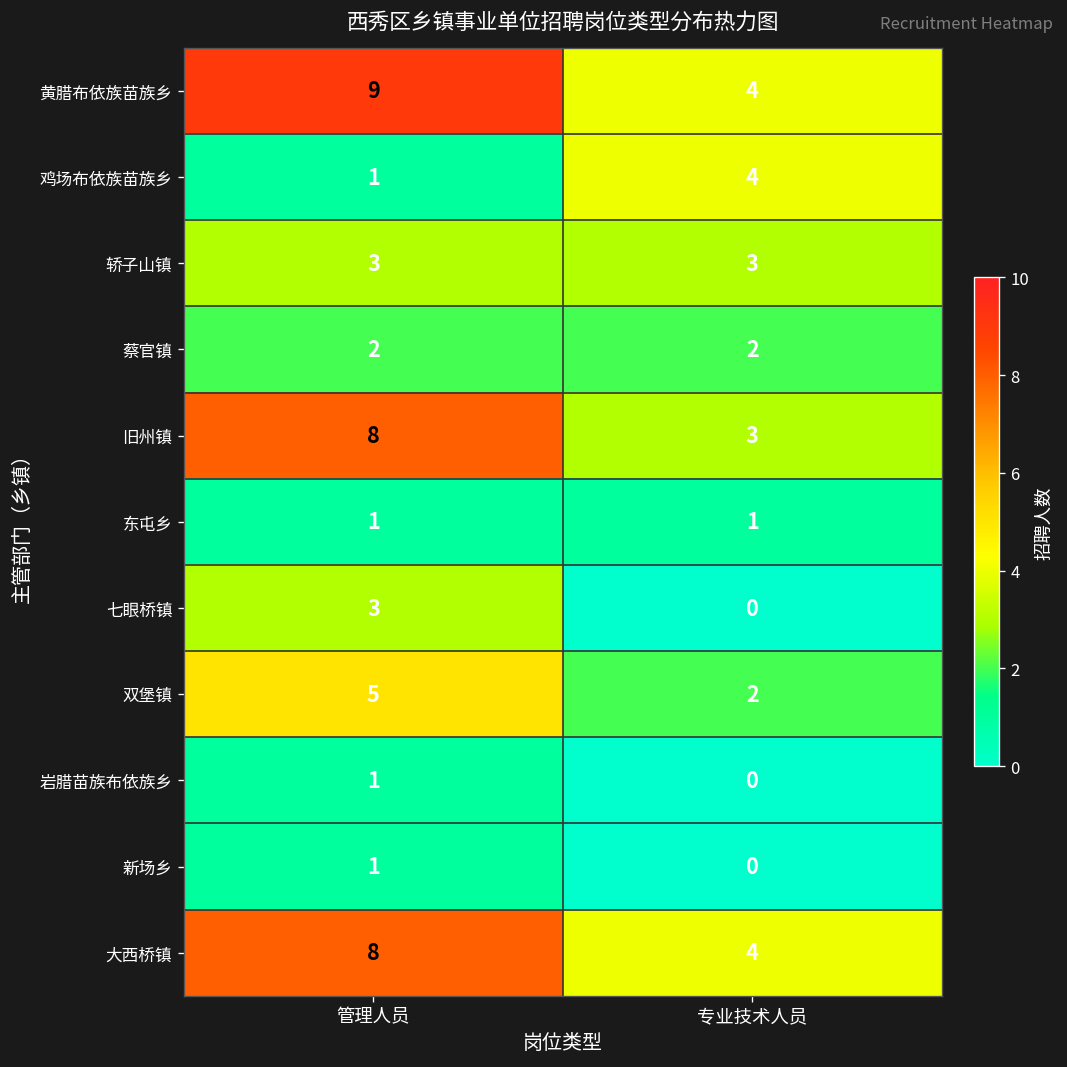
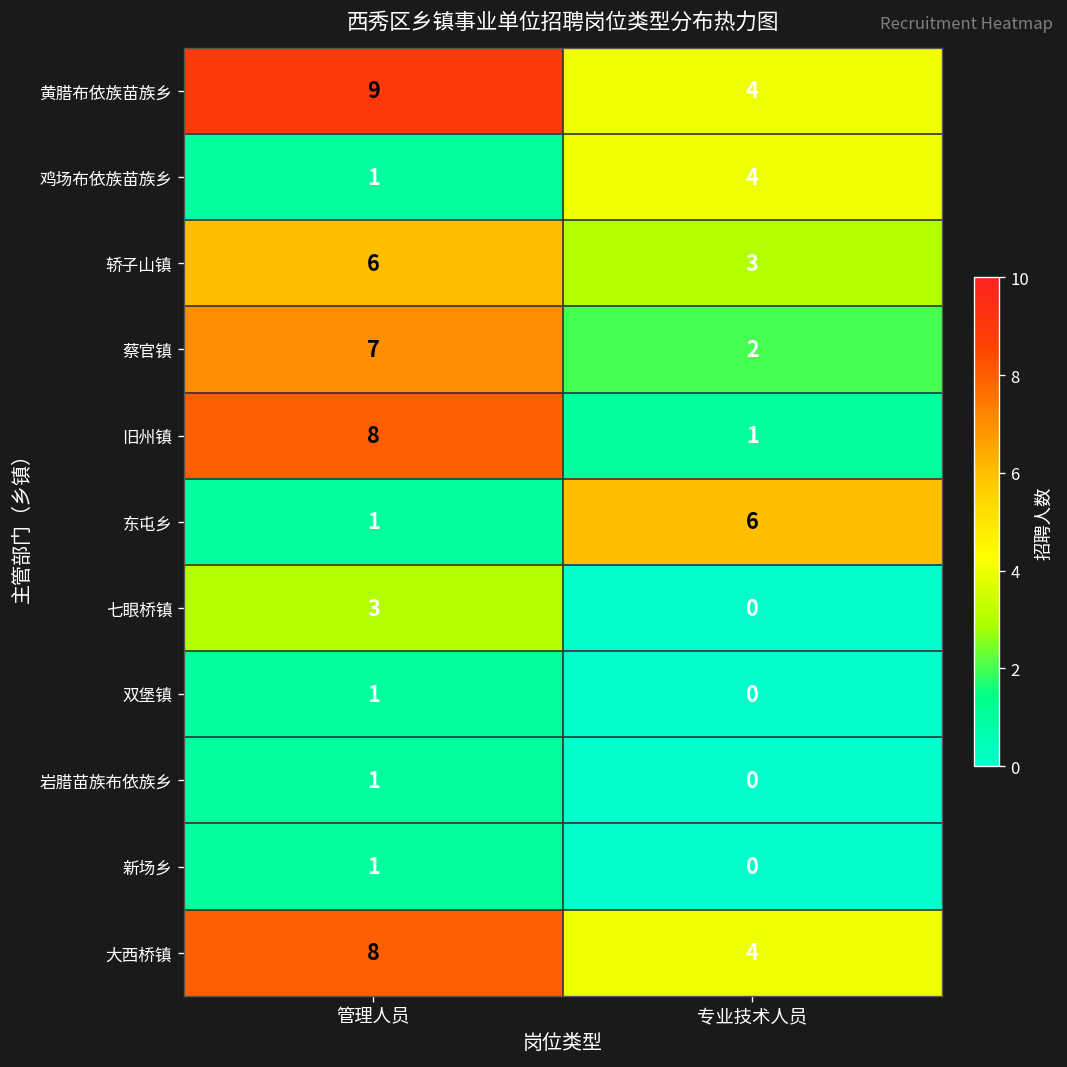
  {
    "黄腊布依族苗族乡": {
      "管理人员": 9,
      "专业技术人员": 4
    },
    "鸡场布依族苗族乡": {
      "管理人员": 1,
      "专业技术人员": 4
    },
    "轿子山镇": {
-     "管理人员": 3,
+     "管理人员": 6,
      "专业技术人员": 3
    },
    "蔡官镇": {
-     "管理人员": 2,
+     "管理人员": 7,
      "专业技术人员": 2
    },
    "旧州镇": {
      "管理人员": 8,
-     "专业技术人员": 3
+     "专业技术人员": 1
    },
    "东屯乡": {
      "管理人员": 1,
-     "专业技术人员": 1
+     "专业技术人员": 6
    },
    "七眼桥镇": {
      "管理人员": 3,
      "专业技术人员": 0
    },
    "双堡镇": {
-     "管理人员": 5,
-     "专业技术人员": 2
+     "管理人员": 1,
+     "专业技术人员": 0
    },
    "岩腊苗族布依族乡": {
      "管理人员": 1,
      "专业技术人员": 0
    },
    "新场乡": {
      "管理人员": 1,
      "专业技术人员": 0
    },
    "大西桥镇": {
      "管理人员": 8,
      "专业技术人员": 4
    }
  }
